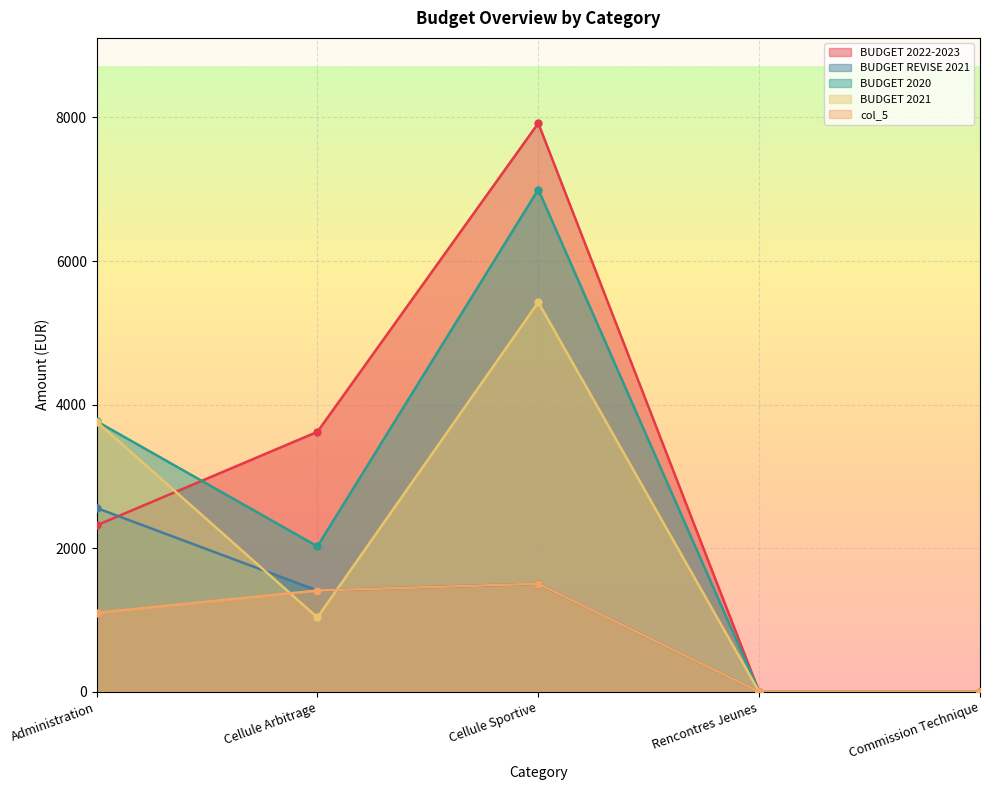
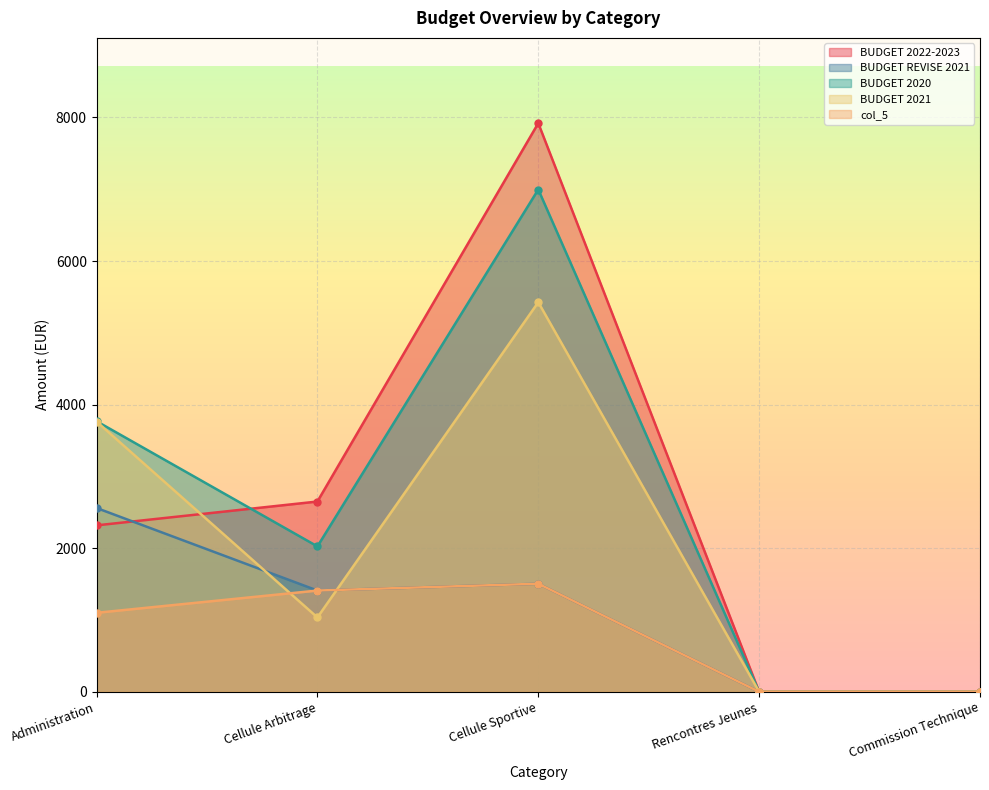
  {
    "BUDGET 2022-2023": {
      "Administration": 2300,
-     "Cellule Arbitrage": 3600,
+     "Cellule Arbitrage": 2700,
      "Cellule Sportive": 7900
    }
  }
